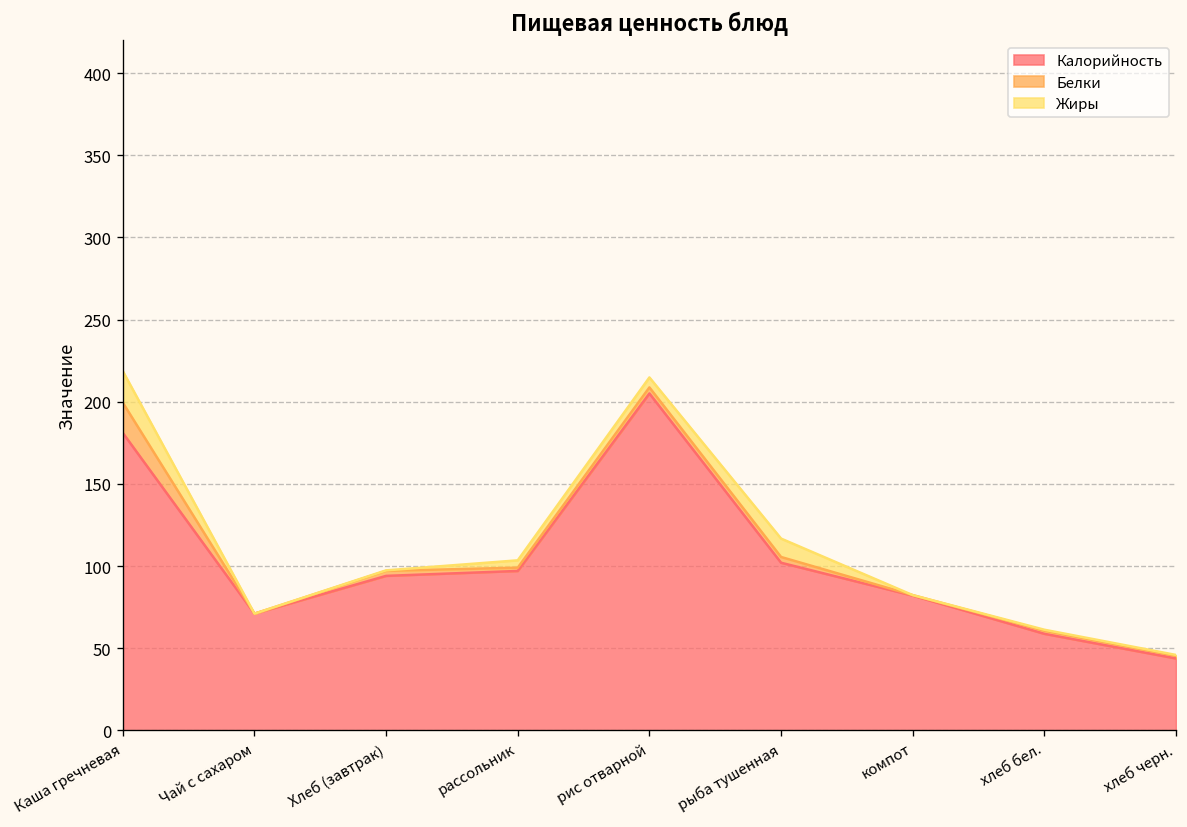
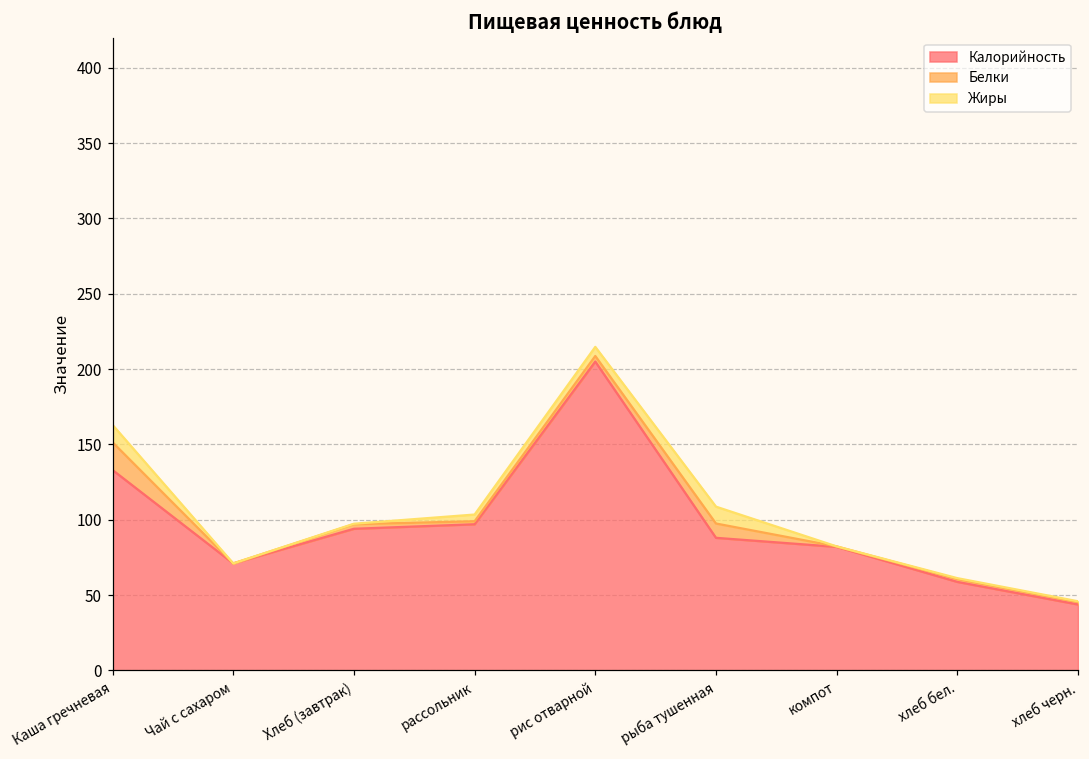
  {
    "Калорийность": {
-     "Каша гречневая": 181,
+     "Каша гречневая": 133,
      "Хлеб (завтрак)": 94,
      "рассольник": 97,
      "рис отварной": 205,
-     "рыба тушенная": 102,
+     "рыба тушенная": 88,
      "хлеб бел.": 59
    },
    "Белки": {
      "Каша гречневая": 18,
      "рассольник": 2,
      "рис отварной": 4,
-     "рыба тушенная": 4
+     "рыба тушенная": 10
    },
    "Жиры": {
-     "Каша гречневая": 19,
+     "Каша гречневая": 12,
      "рассольник": 4,
      "рис отварной": 6,
      "рыба тушенная": 11
    }
  }
